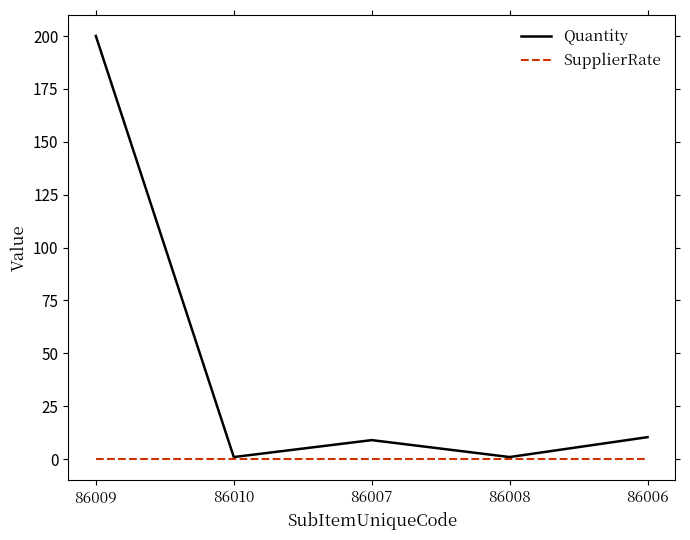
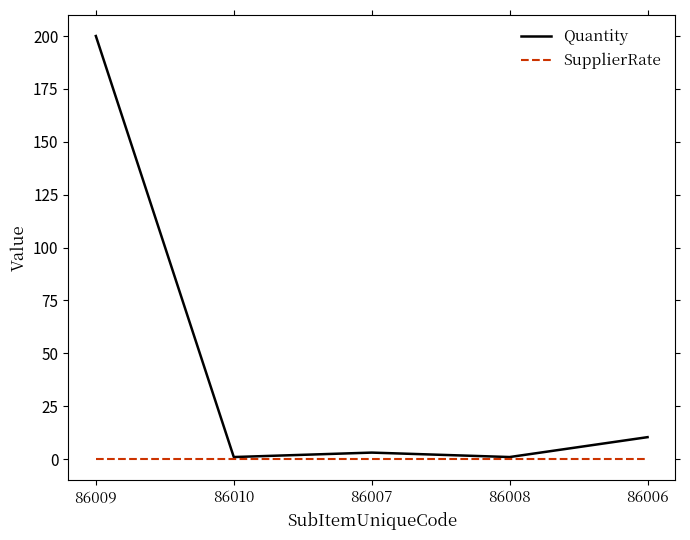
  {
    "Quantity": {
      "86009": 200,
-     "86007": 9,
+     "86007": 3,
      "86006": 10
    },
    "SupplierRate": {
      "86009": 0,
      "86007": 0,
      "86006": 0
    }
  }
